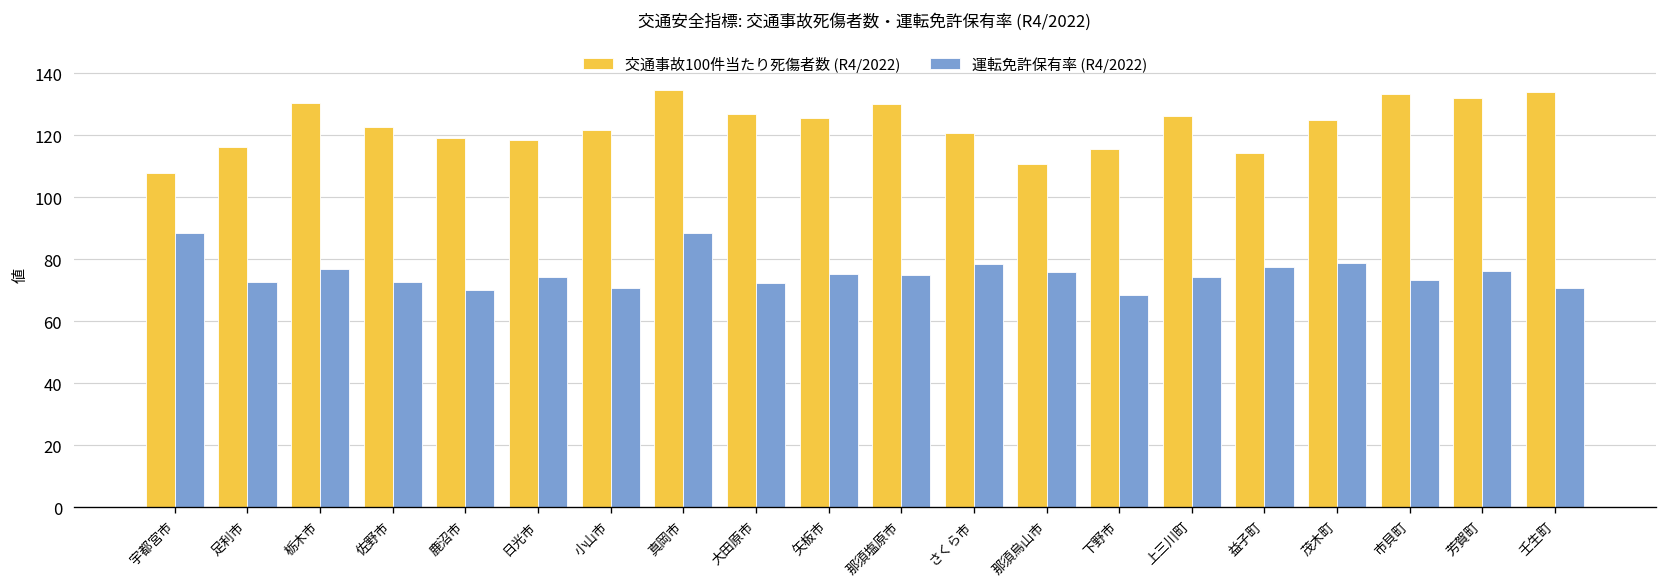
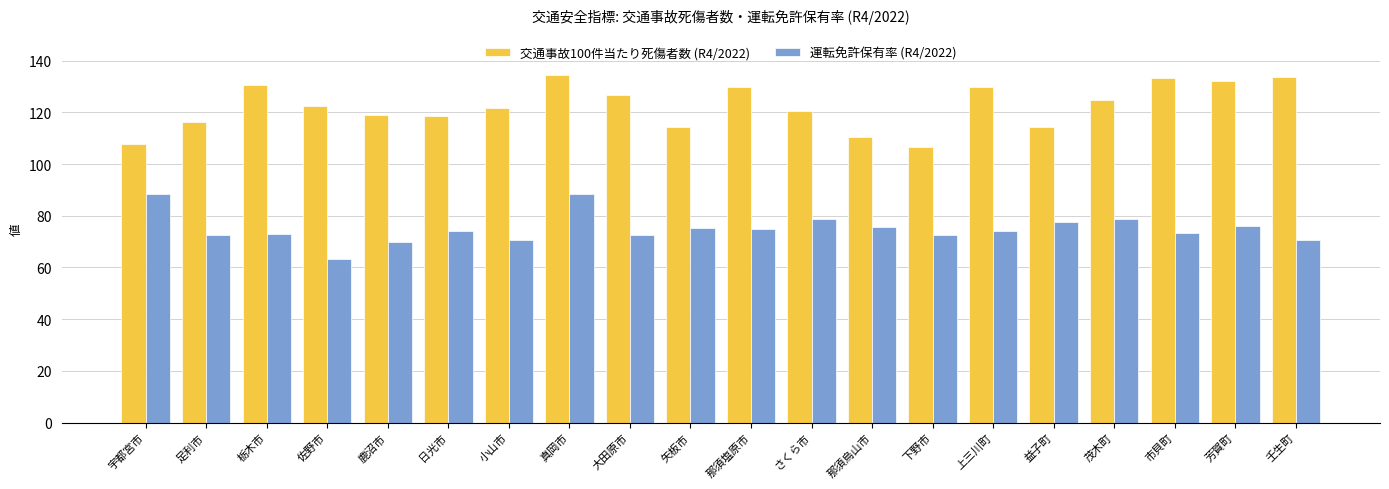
  {
    "交通事故100件当たり死傷者数 (R4/2022)": {
      "宇都宮市": 108,
      "足利市": 116,
      "栃木市": 131,
      "佐野市": 123,
      "鹿沼市": 119,
      "日光市": 119,
      "小山市": 122,
      "真岡市": 135,
      "大田原市": 127,
-     "矢板市": 125,
+     "矢板市": 114,
      "那須塩原市": 130,
      "さくら市": 121,
      "那須烏山市": 111,
-     "下野市": 115,
-     "上三川町": 126,
+     "下野市": 107,
+     "上三川町": 130,
      "益子町": 114,
      "茂木町": 125,
      "市貝町": 133,
      "芳賀町": 132,
      "壬生町": 134
    },
    "運転免許保有率 (R4/2022)": {
      "宇都宮市": 89,
      "足利市": 73,
-     "栃木市": 77,
-     "佐野市": 73,
+     "栃木市": 73,
+     "佐野市": 63,
      "鹿沼市": 70,
      "日光市": 74,
      "小山市": 71,
      "真岡市": 88,
      "大田原市": 72,
      "矢板市": 75,
      "那須塩原市": 75,
      "さくら市": 79,
      "那須烏山市": 76,
-     "下野市": 68,
+     "下野市": 73,
      "上三川町": 74,
      "益子町": 78,
      "茂木町": 79,
      "市貝町": 73,
      "芳賀町": 76,
      "壬生町": 71
    }
  }
